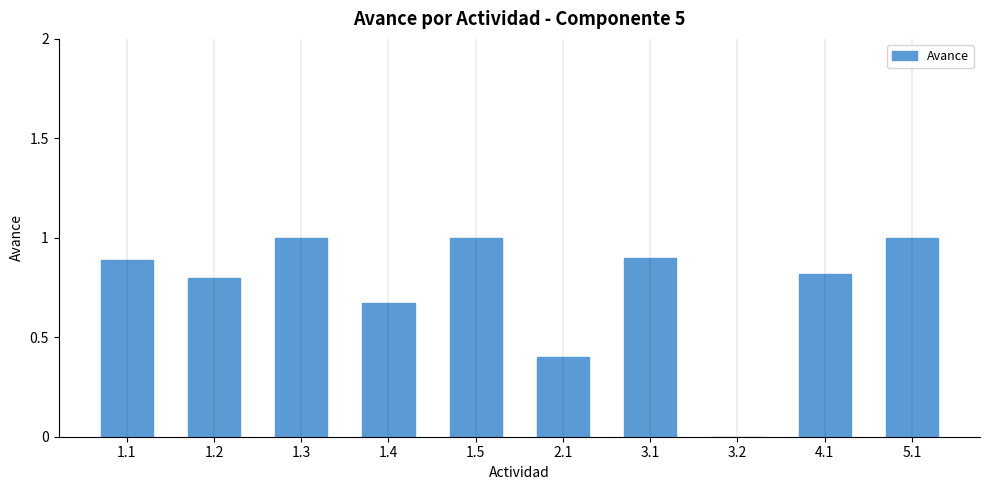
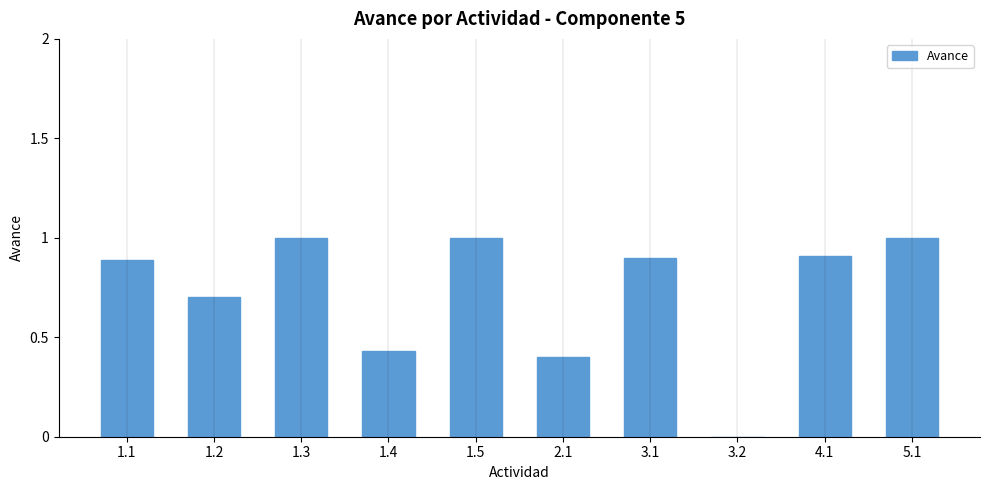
  {
    "1.1": 0.89,
-   "1.2": 0.8,
+   "1.2": 0.7,
    "1.3": 1.00,
-   "1.4": 0.67,
+   "1.4": 0.43,
    "1.5": 1.00,
    "2.1": 0.40,
    "3.1": 0.90,
    "3.2": 0.00,
-   "4.1": 0.82,
+   "4.1": 0.91,
    "5.1": 1.00
  }
